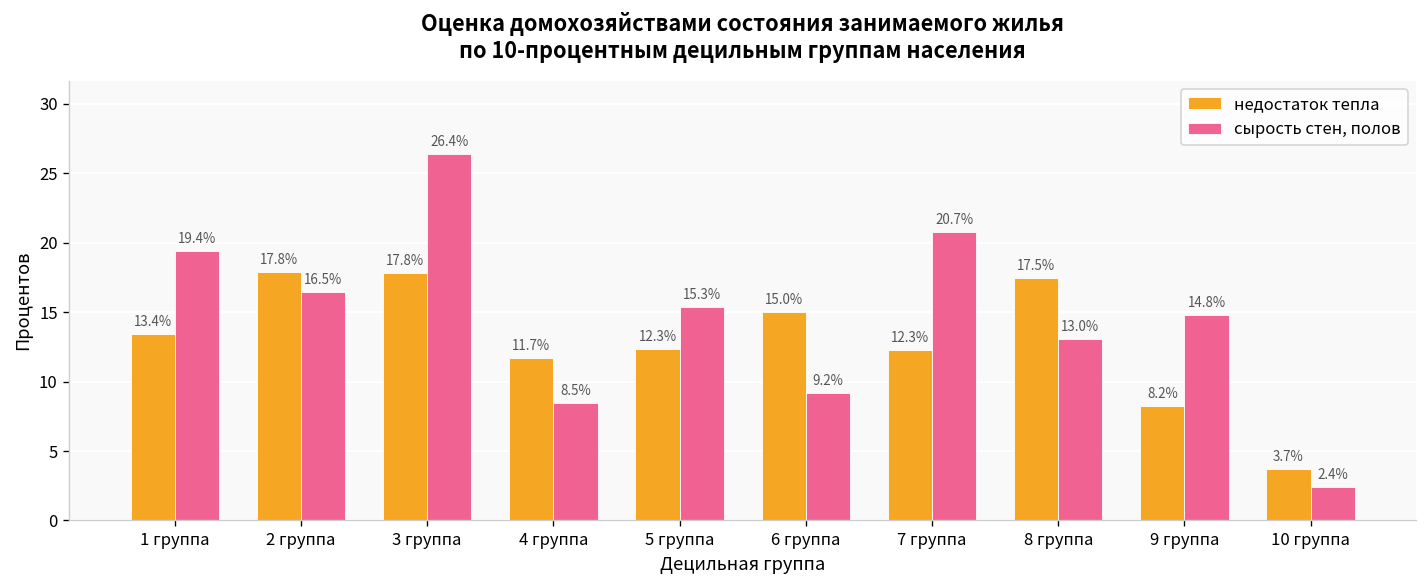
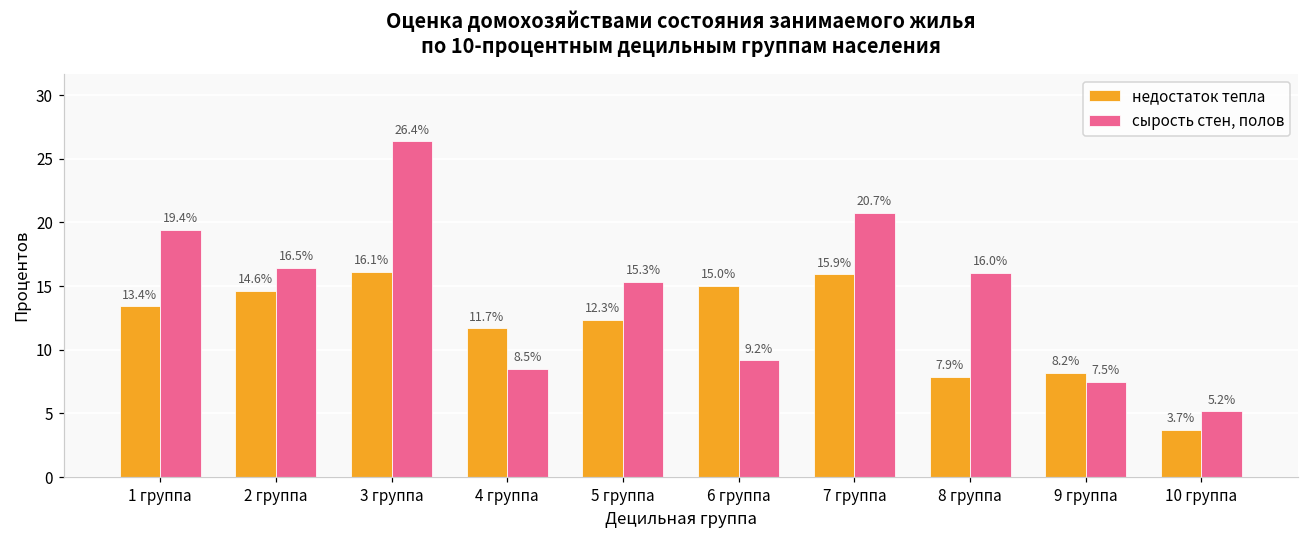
  {
    "недостаток тепла": {
      "1 группа": "13.4%",
-     "2 группа": "17.8%",
-     "3 группа": "17.8%",
+     "2 группа": "14.6%",
+     "3 группа": "16.1%",
      "4 группа": "11.7%",
      "5 группа": "12.3%",
      "6 группа": "15.0%",
-     "7 группа": "12.3%",
-     "8 группа": "17.5%",
+     "7 группа": "15.9%",
+     "8 группа": "7.9%",
      "9 группа": "8.2%",
      "10 группа": "3.7%"
    },
    "сырость стен, полов": {
      "1 группа": "19.4%",
      "2 группа": "16.5%",
      "3 группа": "26.4%",
      "4 группа": "8.5%",
      "5 группа": "15.3%",
      "6 группа": "9.2%",
      "7 группа": "20.7%",
-     "8 группа": "13.0%",
-     "9 группа": "14.8%",
-     "10 группа": "2.4%"
+     "8 группа": "16.0%",
+     "9 группа": "7.5%",
+     "10 группа": "5.2%"
    }
  }
